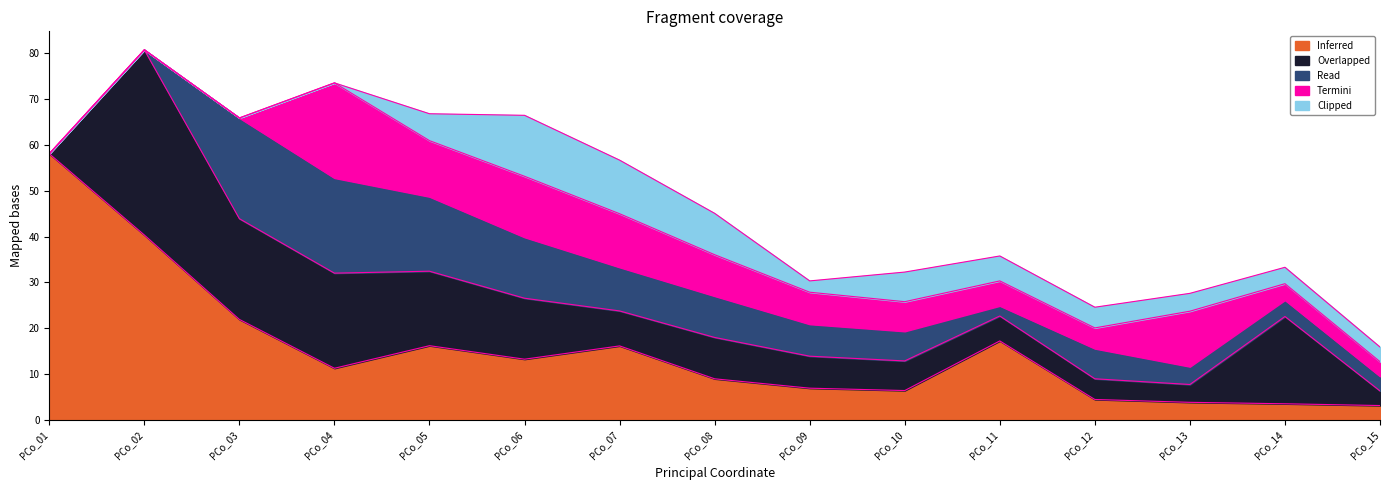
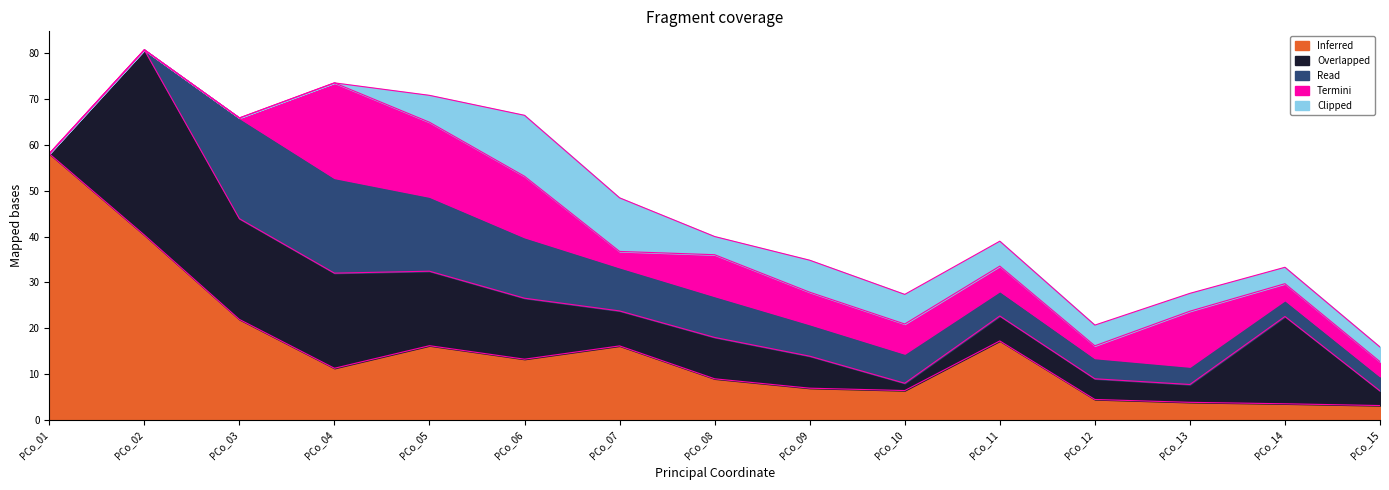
  {
    "Inferred": {
      "PCo_02": 40,
      "PCo_03": 22,
      "PCo_04": 11,
      "PCo_05": 16,
      "PCo_06": 13,
      "PCo_07": 16,
      "PCo_08": 9,
      "PCo_09": 7,
      "PCo_10": 6,
      "PCo_11": 17,
      "PCo_12": 5,
      "PCo_13": 4,
      "PCo_14": 4,
      "PCo_15": 3
    },
    "Overlapped": {
      "PCo_03": 44,
      "PCo_04": 32,
      "PCo_05": 32,
      "PCo_06": 27,
      "PCo_07": 24,
      "PCo_08": 18,
      "PCo_09": 14,
-     "PCo_10": 6,
+     "PCo_10": 2,
      "PCo_11": 23,
      "PCo_12": 9,
      "PCo_13": 8,
      "PCo_14": 23,
      "PCo_15": 6
    },
    "Read": {
      "PCo_04": 53,
      "PCo_05": 49,
      "PCo_06": 40,
      "PCo_07": 33,
      "PCo_08": 27,
      "PCo_09": 21,
-     "PCo_11": 2,
-     "PCo_12": 7,
+     "PCo_11": 5,
+     "PCo_12": 5,
      "PCo_13": 12,
      "PCo_14": 26,
      "PCo_15": 10
    },
    "Termini": {
-     "PCo_05": 12,
+     "PCo_05": 16,
      "PCo_06": 53,
-     "PCo_07": 12,
+     "PCo_07": 3,
      "PCo_08": 36,
      "PCo_09": 28,
-     "PCo_12": 5,
+     "PCo_12": 3,
      "PCo_13": 24,
      "PCo_14": 30,
      "PCo_15": 13
    },
    "Clipped": {
      "PCo_05": 6,
      "PCo_06": 13,
      "PCo_07": 12,
-     "PCo_08": 9,
-     "PCo_09": 2,
+     "PCo_08": 4,
+     "PCo_09": 7,
      "PCo_10": 6,
      "PCo_11": 5,
      "PCo_12": 5,
      "PCo_13": 4,
      "PCo_14": 4,
      "PCo_15": 3
    }
  }
